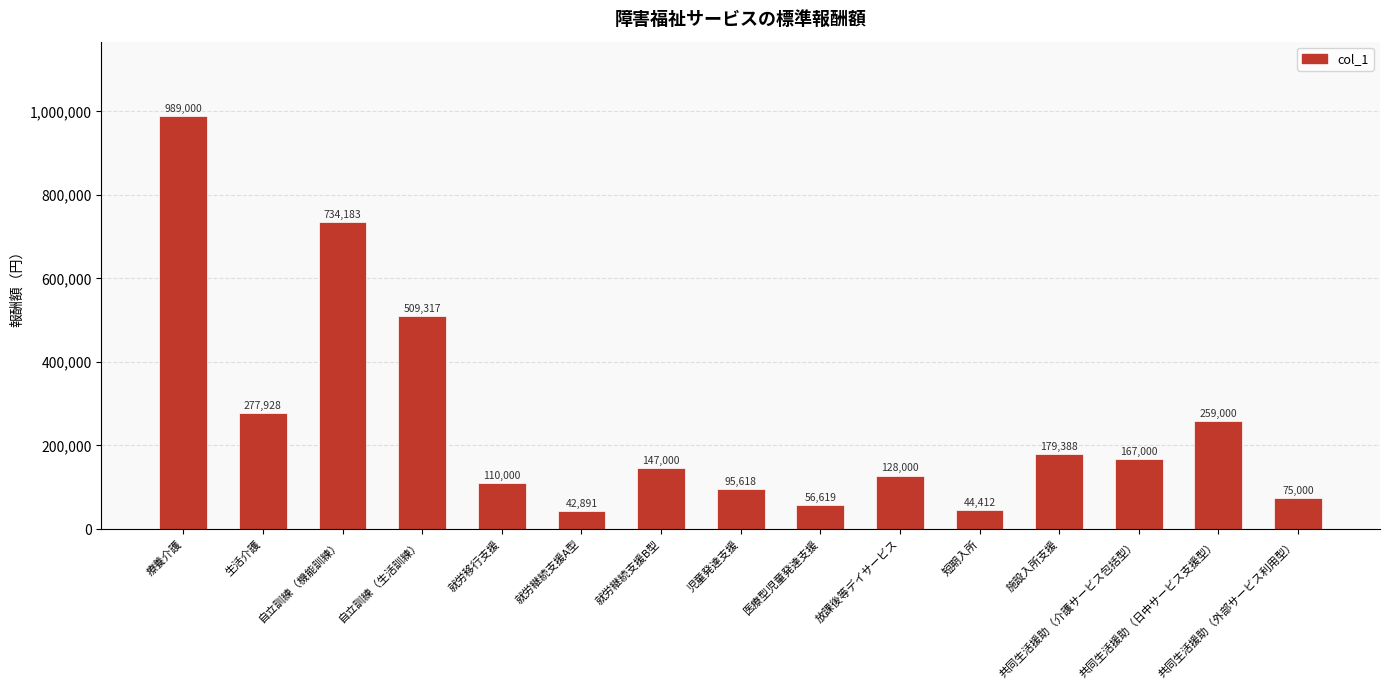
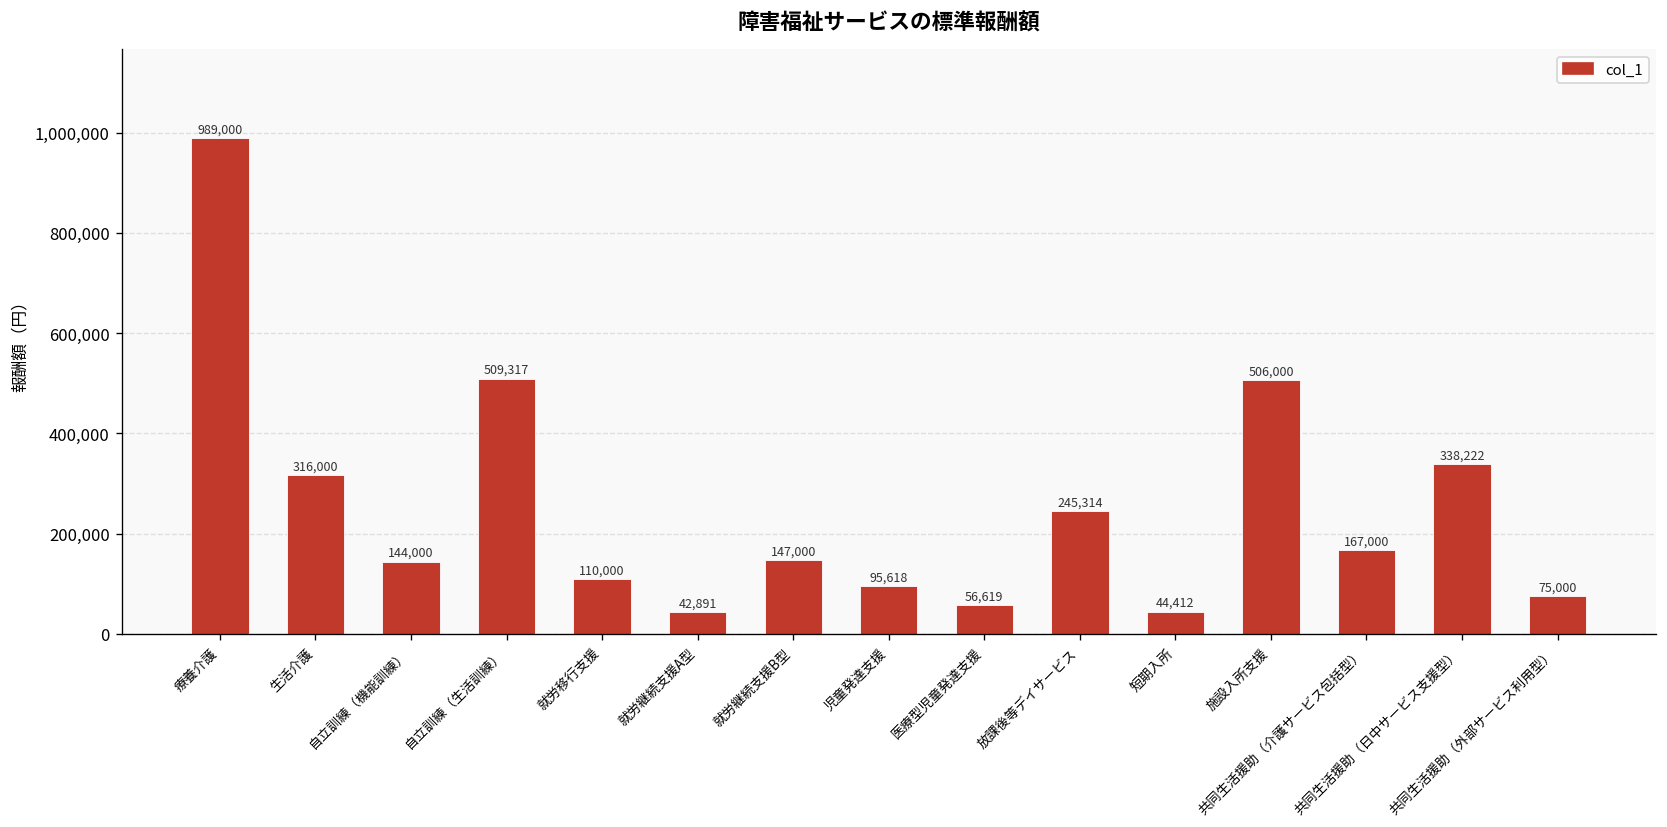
  {
    "療養介護": "989,000",
-   "生活介護": "277,928",
-   "自立訓練（機能訓練）": "734,183",
+   "生活介護": "316,000",
+   "自立訓練（機能訓練）": "144,000",
    "自立訓練（生活訓練）": "509,317",
    "就労移行支援": "110,000",
    "就労継続支援A型": "42,891",
    "就労継続支援B型": "147,000",
    "児童発達支援": "95,618",
    "医療型児童発達支援": "56,619",
-   "放課後等デイサービス": "128,000",
+   "放課後等デイサービス": "245,314",
    "短期入所": "44,412",
-   "施設入所支援": "179,388",
+   "施設入所支援": "506,000",
    "共同生活援助（介護サービス包括型）": "167,000",
-   "共同生活援助（日中サービス支援型）": "259,000",
+   "共同生活援助（日中サービス支援型）": "338,222",
    "共同生活援助（外部サービス利用型）": "75,000"
  }
